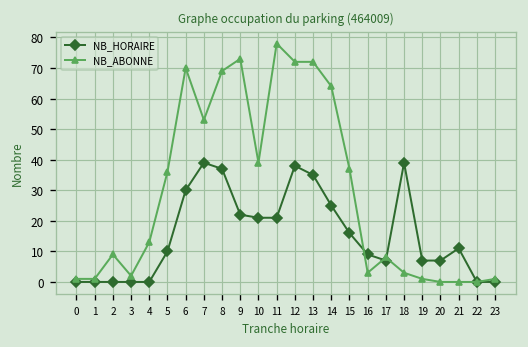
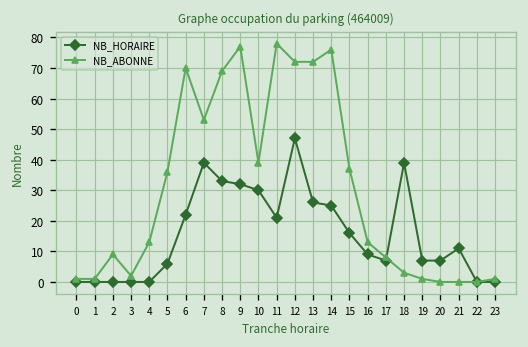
  {
    "NB_HORAIRE": {
      "0": 0,
      "1": 0,
      "2": 0,
      "3": 0,
      "4": 0,
-     "5": 10,
-     "6": 30,
+     "5": 6,
+     "6": 22,
      "7": 39,
-     "8": 37,
-     "9": 22,
-     "10": 21,
+     "8": 33,
+     "9": 32,
+     "10": 30,
      "11": 21,
-     "12": 38,
-     "13": 35,
+     "12": 47,
+     "13": 26,
      "14": 25,
      "15": 16,
      "16": 9,
      "17": 7,
      "18": 39,
      "19": 7,
      "20": 7,
      "21": 11,
      "23": 0
    },
    "NB_ABONNE": {
      "0": 1,
      "1": 1,
      "2": 9,
      "3": 2,
      "4": 13,
      "5": 36,
      "6": 70,
      "7": 53,
      "8": 69,
-     "9": 73,
+     "9": 77,
      "10": 39,
      "11": 78,
      "12": 72,
      "13": 72,
-     "14": 64,
+     "14": 76,
      "15": 37,
-     "16": 3,
+     "16": 13,
      "17": 8,
      "18": 3,
      "19": 1,
      "20": 0,
      "21": 0,
      "23": 1
    }
  }
